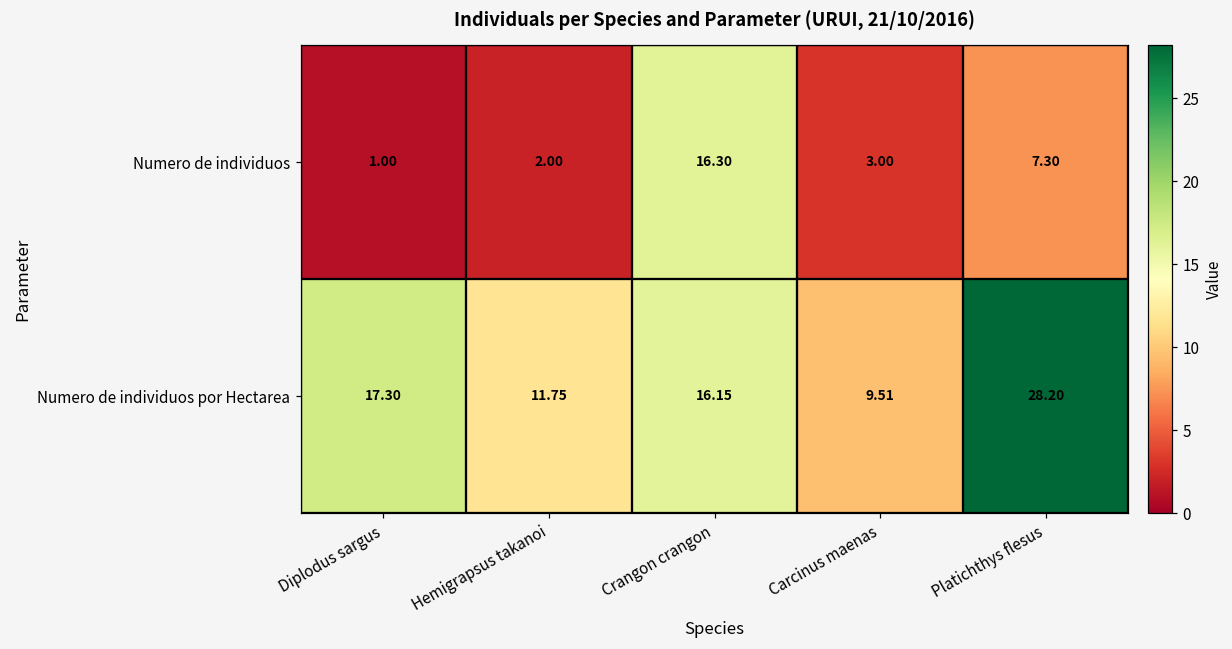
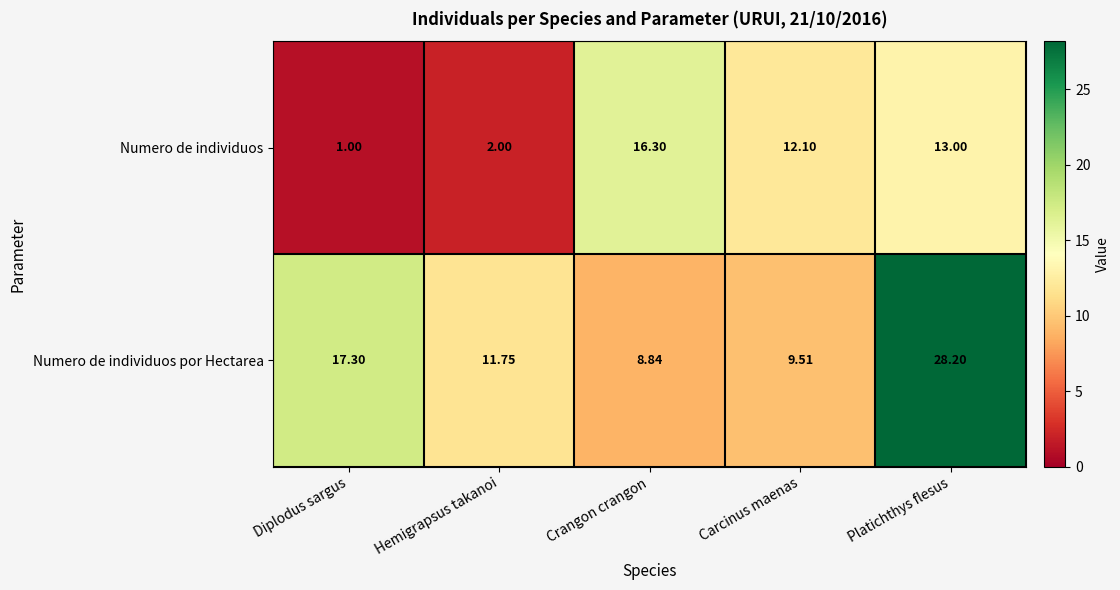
  {
    "Numero de individuos": {
      "Diplodus sargus": 1.00,
      "Hemigrapsus takanoi": 2.00,
      "Crangon crangon": 16.30,
-     "Carcinus maenas": 3.00,
-     "Platichthys flesus": 7.30
+     "Carcinus maenas": 12.10,
+     "Platichthys flesus": 13.00
    },
    "Numero de individuos por Hectarea": {
      "Diplodus sargus": 17.30,
      "Hemigrapsus takanoi": 11.75,
-     "Crangon crangon": 16.15,
+     "Crangon crangon": 8.84,
      "Carcinus maenas": 9.51,
      "Platichthys flesus": 28.20
    }
  }
